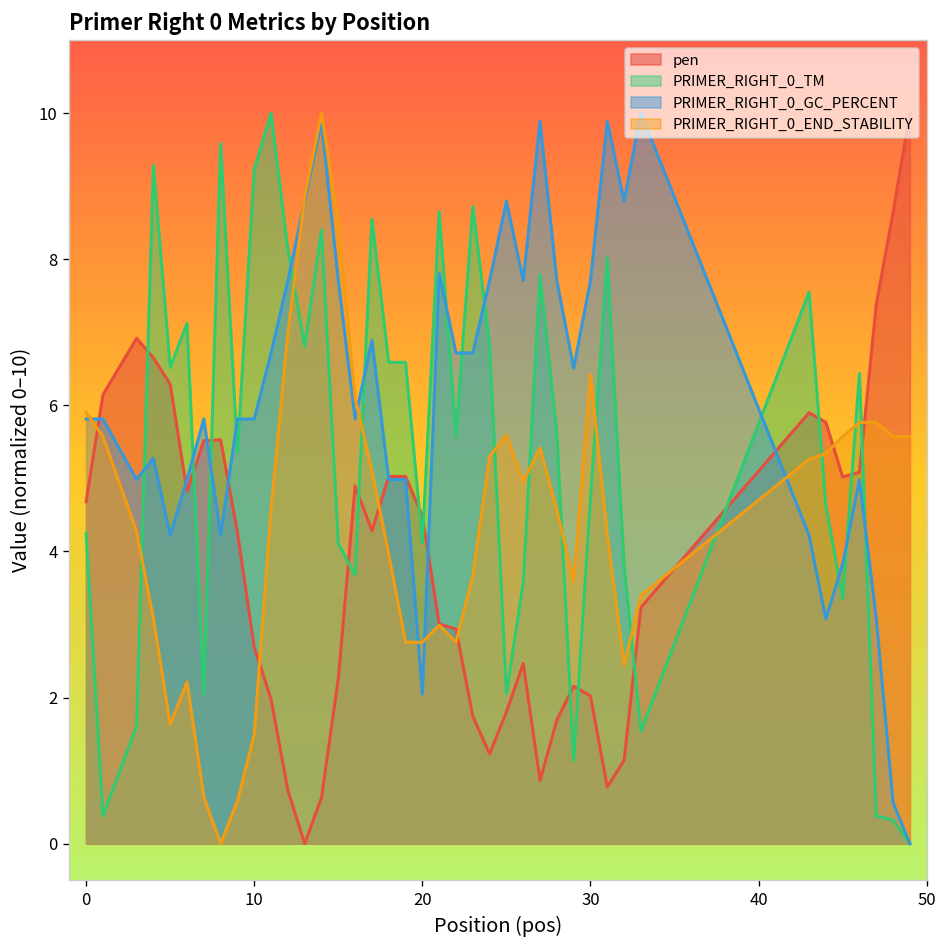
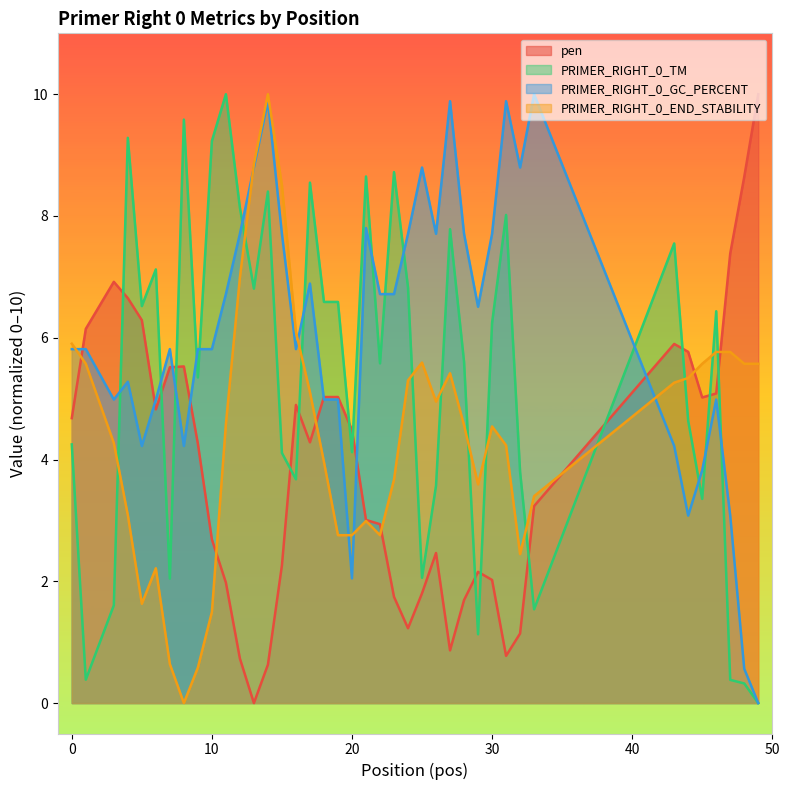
  {
    "pen": {
      "0": 4.7,
      "10": 2.7,
      "20": 4.5,
      "30": 2.0
    },
    "PRIMER_RIGHT_0_TM": {
      "0": 4.2,
      "10": 9.2,
      "20": 4.1,
-     "30": 4.7
+     "30": 6.2
    },
    "PRIMER_RIGHT_0_GC_PERCENT": {
      "0": 5.8,
      "10": 5.8,
      "20": 2.0,
      "30": 7.7
    },
    "PRIMER_RIGHT_0_END_STABILITY": {
      "0": 5.9,
      "10": 1.5,
      "20": 2.8,
-     "30": 6.4
+     "30": 4.5
    }
  }
